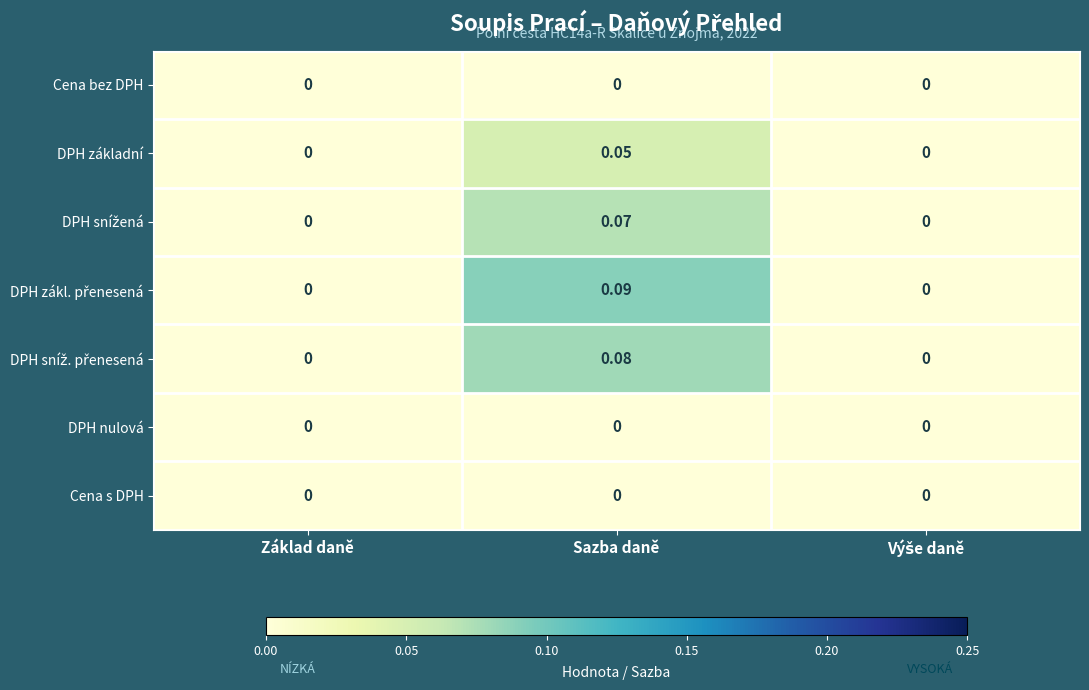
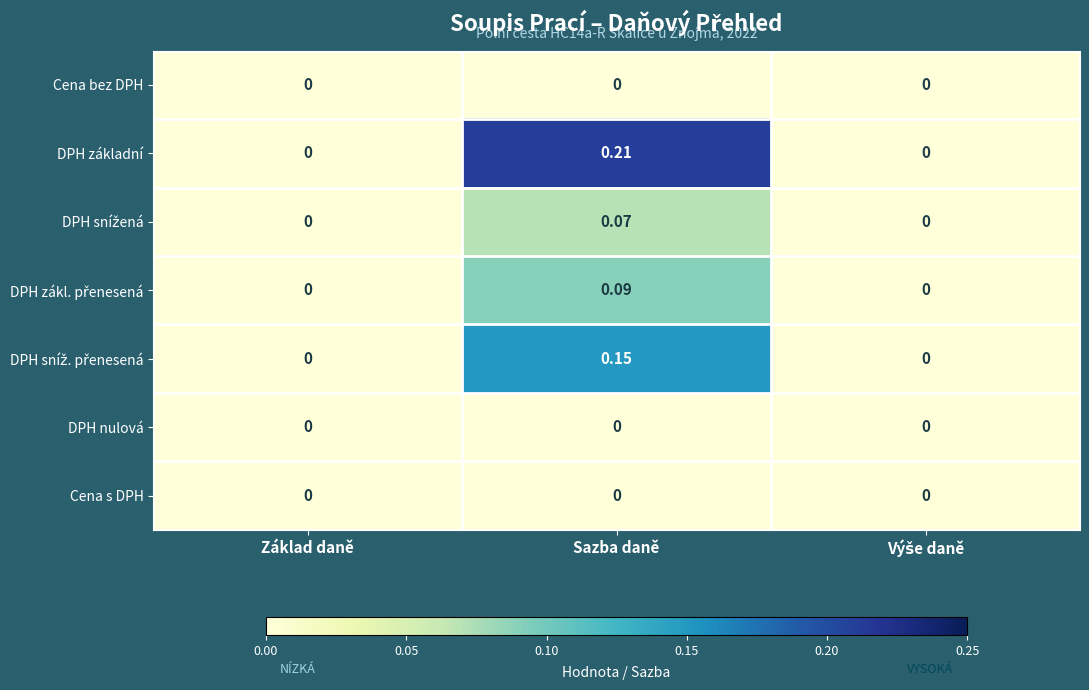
  {
    "Cena bez DPH": {
      "Základ daně": 0,
      "Sazba daně": 0,
      "Výše daně": 0
    },
    "DPH základní": {
      "Základ daně": 0,
-     "Sazba daně": 0.05,
+     "Sazba daně": 0.21,
      "Výše daně": 0
    },
    "DPH snížená": {
      "Základ daně": 0,
      "Sazba daně": 0.07,
      "Výše daně": 0
    },
    "DPH zákl. přenesená": {
      "Základ daně": 0,
      "Sazba daně": 0.09,
      "Výše daně": 0
    },
    "DPH sníž. přenesená": {
      "Základ daně": 0,
-     "Sazba daně": 0.08,
+     "Sazba daně": 0.15,
      "Výše daně": 0
    },
    "DPH nulová": {
      "Základ daně": 0,
      "Sazba daně": 0,
      "Výše daně": 0
    },
    "Cena s DPH": {
      "Základ daně": 0,
      "Sazba daně": 0,
      "Výše daně": 0
    }
  }
